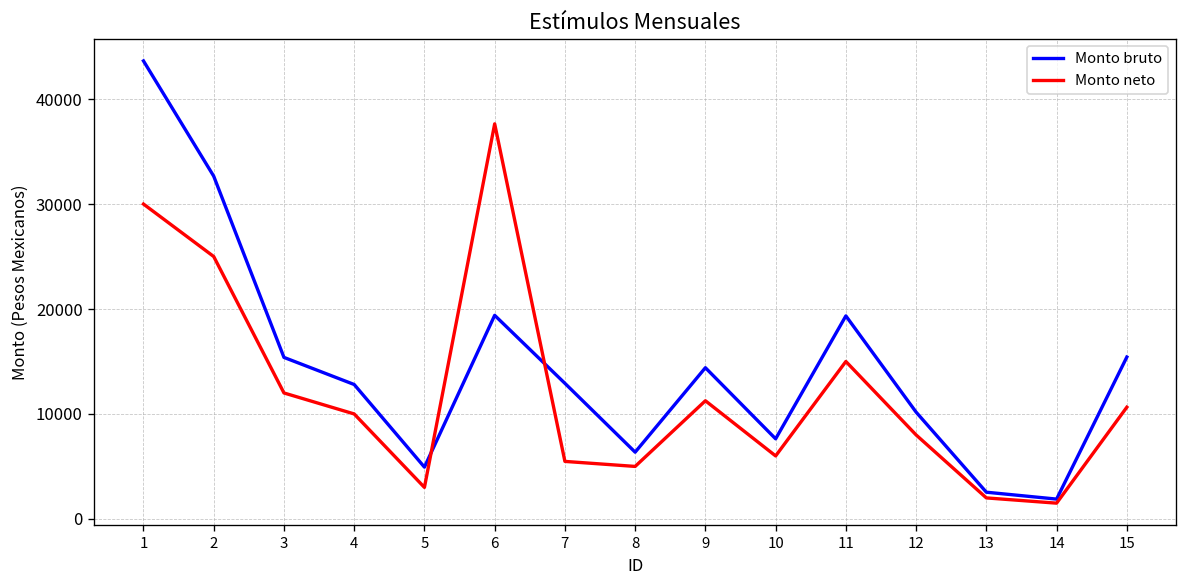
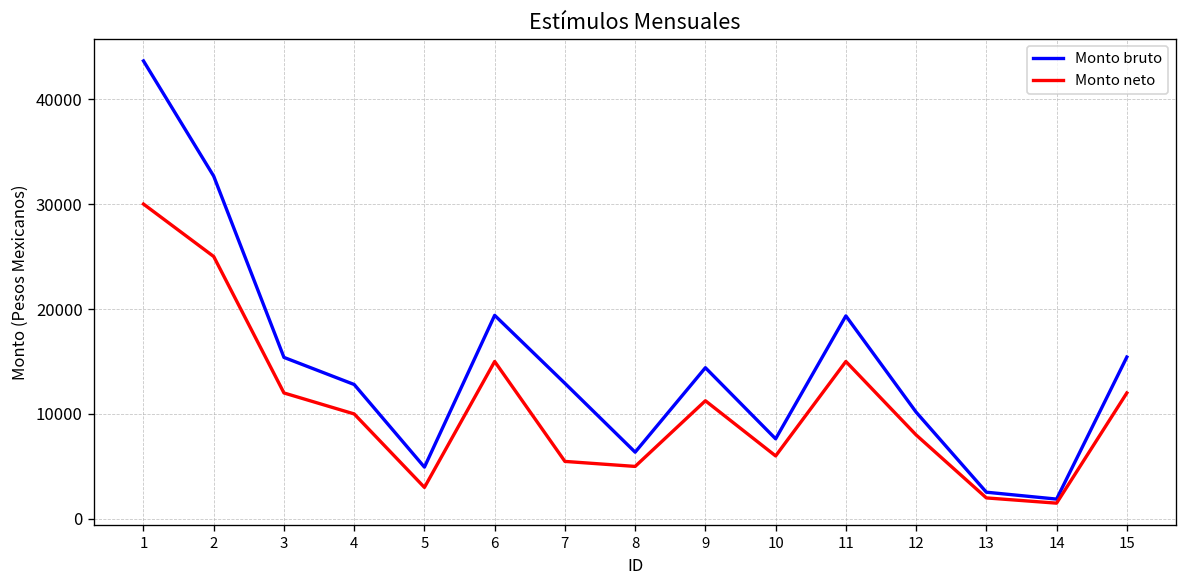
  {
    "Monto bruto": {
      "1": 44000,
      "2": 33000,
      "3": 15000,
      "4": 13000,
      "5": 5000,
      "6": 19000,
      "7": 13000,
      "8": 6000,
      "9": 14000,
      "10": 8000,
      "11": 19000,
      "12": 10000,
      "13": 3000,
      "14": 2000,
      "15": 15000
    },
    "Monto neto": {
      "1": 30000,
      "2": 25000,
      "3": 12000,
      "4": 10000,
      "5": 3000,
-     "6": 38000,
+     "6": 15000,
      "7": 5000,
      "8": 5000,
      "9": 11000,
      "10": 6000,
      "11": 15000,
      "12": 8000,
      "13": 2000,
      "14": 2000,
-     "15": 11000
+     "15": 12000
    }
  }
